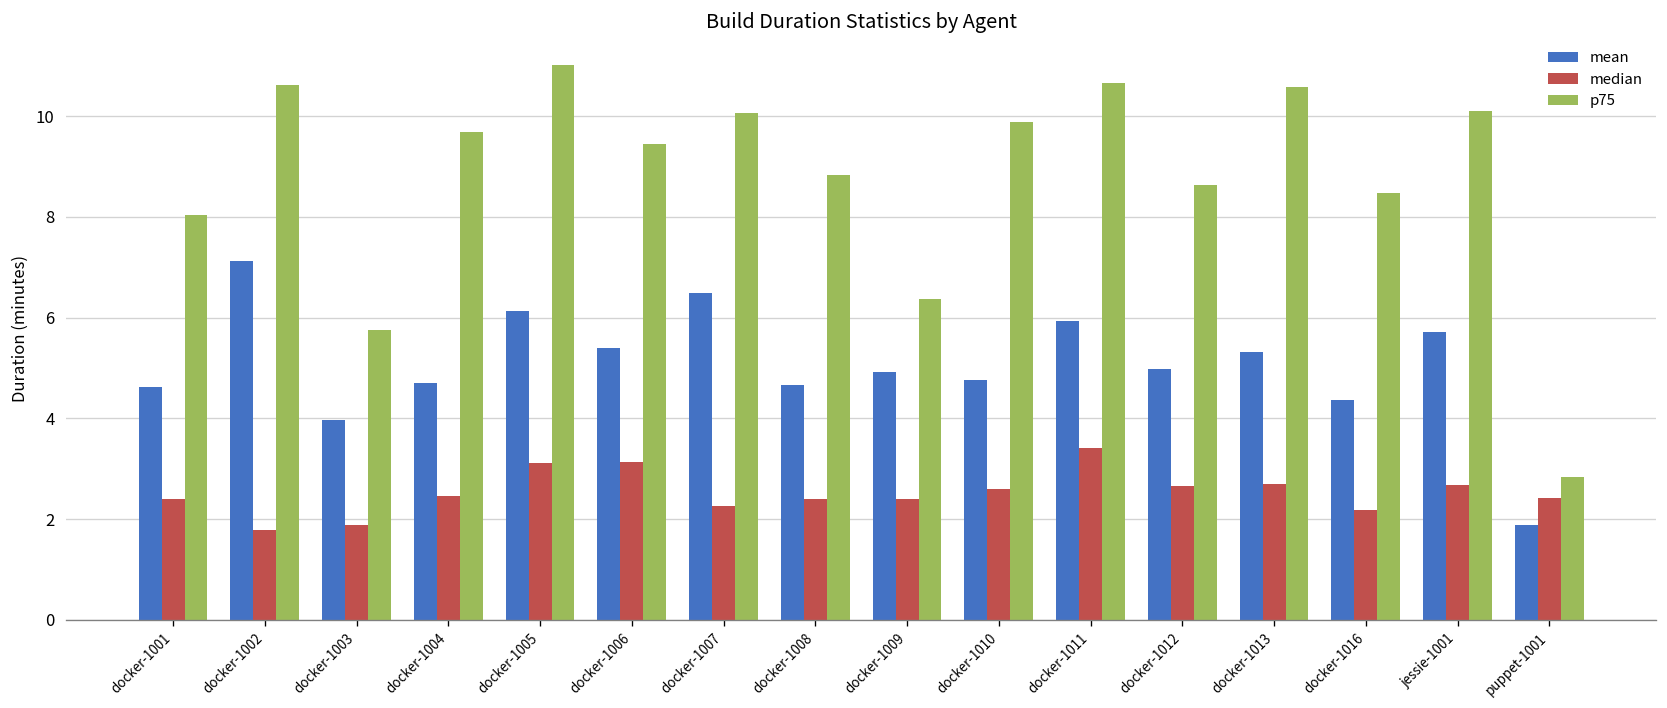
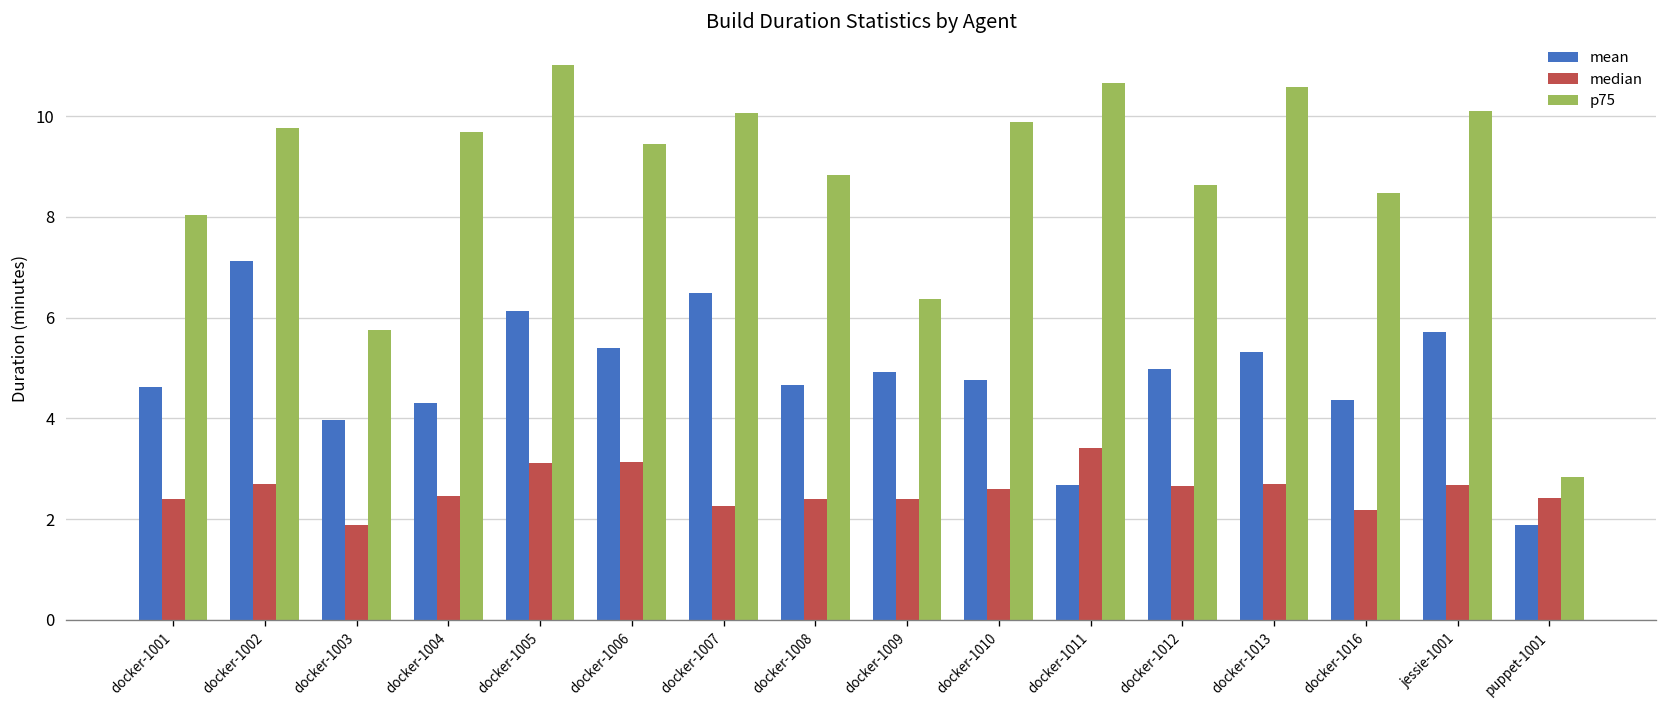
  {
    "mean": {
      "docker-1001": 4.6,
      "docker-1002": 7.1,
      "docker-1003": 4.0,
-     "docker-1004": 4.7,
+     "docker-1004": 4.3,
      "docker-1005": 6.1,
      "docker-1006": 5.4,
      "docker-1007": 6.5,
      "docker-1008": 4.7,
      "docker-1009": 4.9,
      "docker-1010": 4.8,
-     "docker-1011": 5.9,
+     "docker-1011": 2.7,
      "docker-1012": 5.0,
      "docker-1013": 5.3,
      "docker-1016": 4.4,
      "jessie-1001": 5.7,
      "puppet-1001": 1.9
    },
    "median": {
      "docker-1001": 2.4,
-     "docker-1002": 1.8,
+     "docker-1002": 2.7,
      "docker-1003": 1.9,
      "docker-1004": 2.5,
      "docker-1005": 3.1,
      "docker-1006": 3.1,
      "docker-1007": 2.3,
      "docker-1008": 2.4,
      "docker-1009": 2.4,
      "docker-1010": 2.6,
      "docker-1011": 3.4,
      "docker-1012": 2.7,
      "docker-1013": 2.7,
      "docker-1016": 2.2,
      "jessie-1001": 2.7,
      "puppet-1001": 2.4
    },
    "p75": {
      "docker-1001": 8.0,
-     "docker-1002": 10.6,
+     "docker-1002": 9.8,
      "docker-1003": 5.8,
      "docker-1004": 9.7,
      "docker-1005": 11.0,
      "docker-1006": 9.4,
      "docker-1007": 10.1,
      "docker-1008": 8.8,
      "docker-1009": 6.4,
      "docker-1010": 9.9,
      "docker-1011": 10.7,
      "docker-1012": 8.6,
      "docker-1013": 10.6,
      "docker-1016": 8.5,
      "jessie-1001": 10.1,
      "puppet-1001": 2.8
    }
  }
